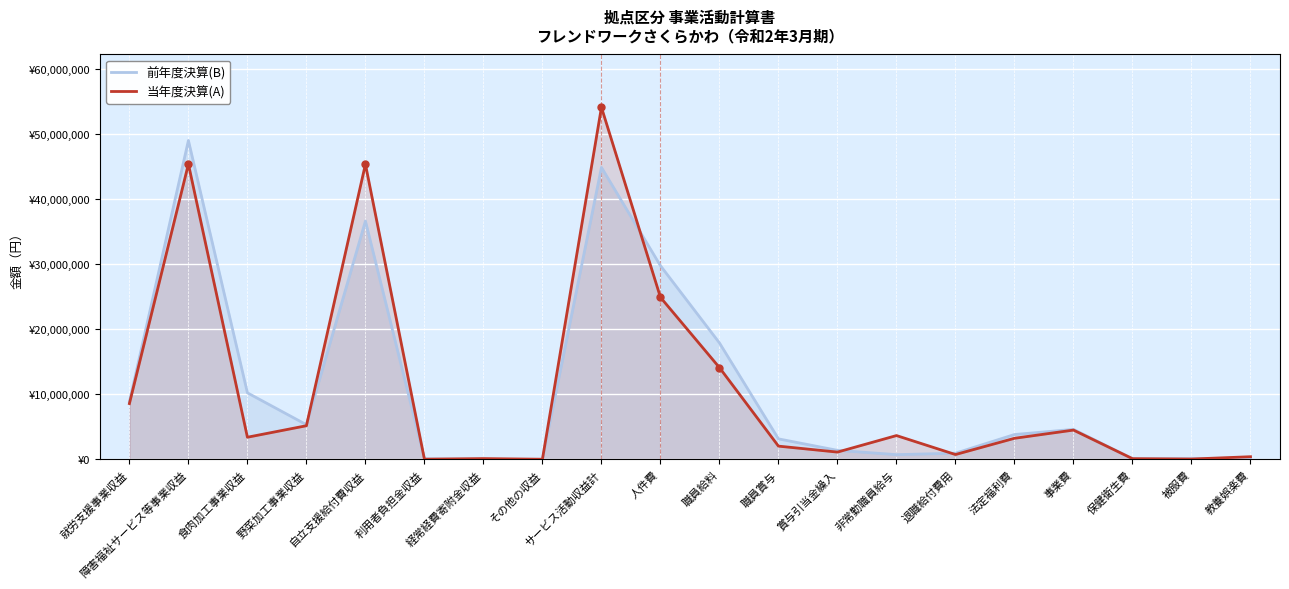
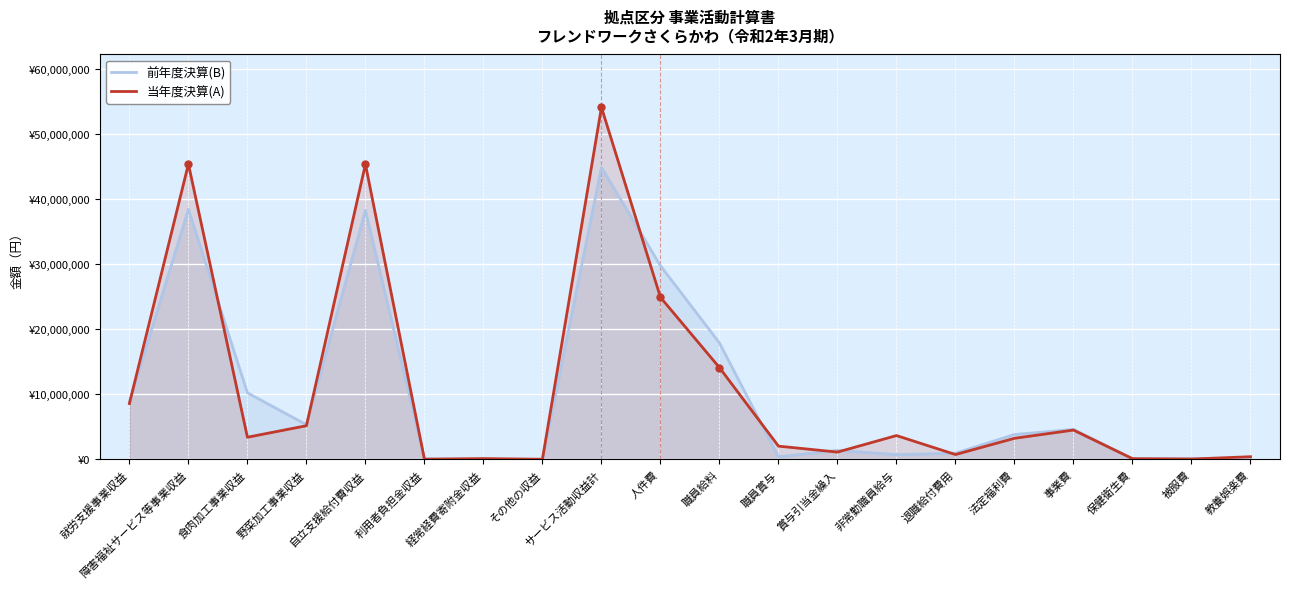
  {
    "前年度決算(B)": {
-     "障害福祉サービス等事業収益": "¥49,000,000",
+     "障害福祉サービス等事業収益": "¥38,000,000",
      "食肉加工事業収益": "¥10,000,000",
-     "自立支援給付費収益": "¥37,000,000",
+     "自立支援給付費収益": "¥38,000,000",
      "サービス活動収益計": "¥45,000,000",
      "人件費": "¥30,000,000",
      "職員給料": "¥18,000,000",
-     "職員賞与": "¥3,000,000",
+     "職員賞与": "¥0",
      "非常勤職員給与": "¥1,000,000",
      "法定福利費": "¥4,000,000"
    }
  }
